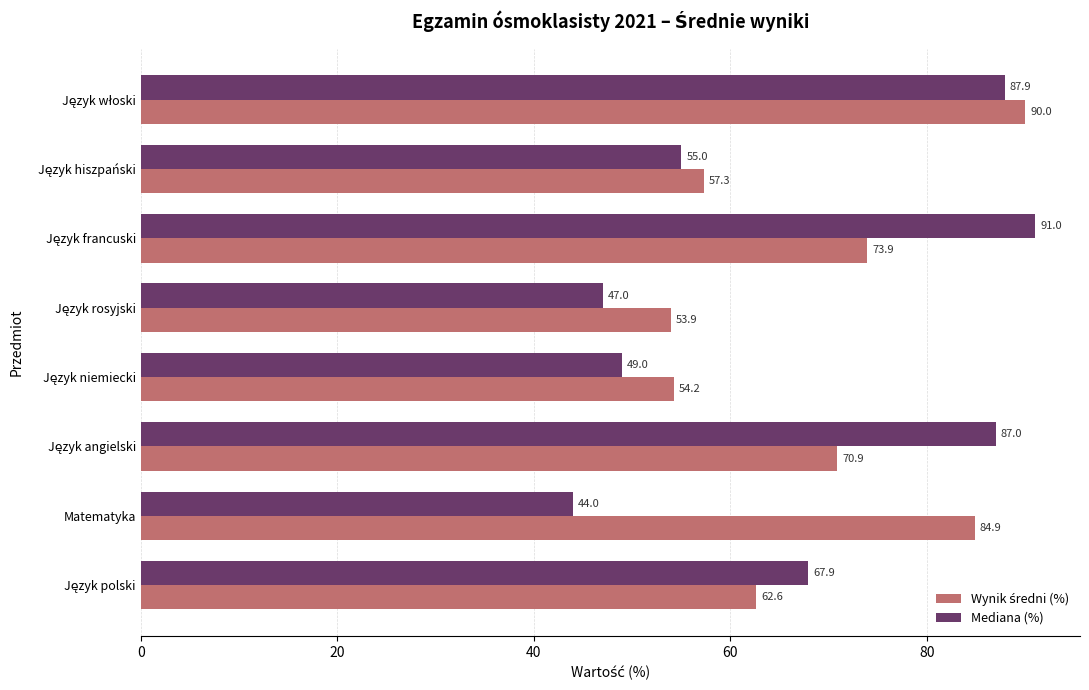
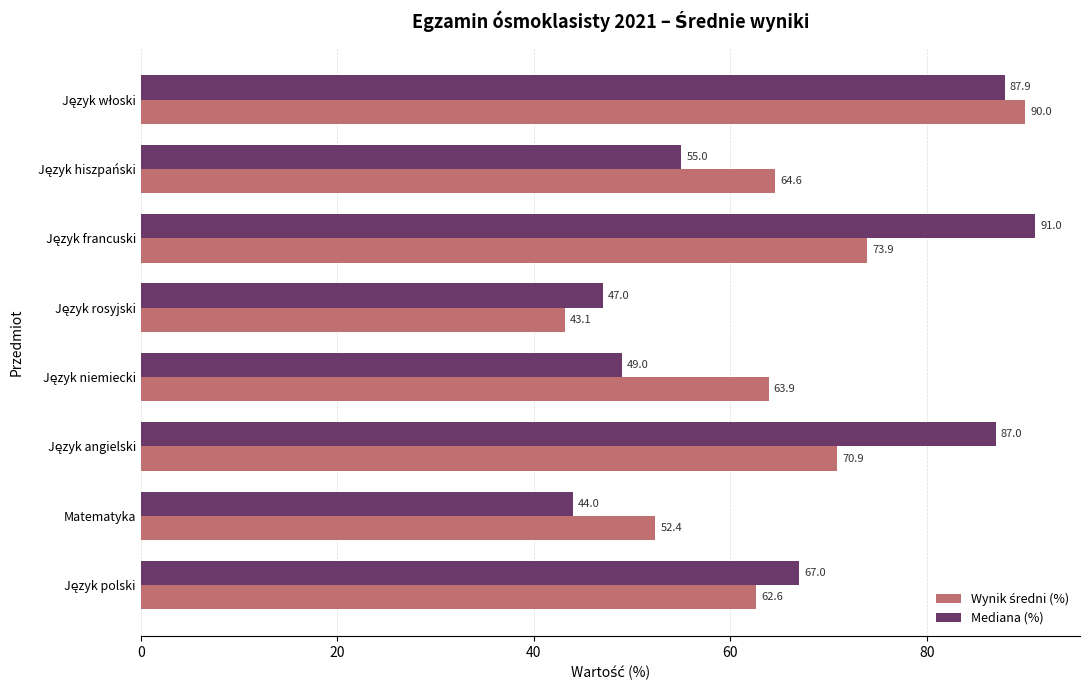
  {
    "Wynik średni (%)": {
      "Język włoski": 90.0,
-     "Język hiszpański": 57.3,
+     "Język hiszpański": 64.6,
      "Język francuski": 73.9,
-     "Język rosyjski": 53.9,
-     "Język niemiecki": 54.2,
+     "Język rosyjski": 43.1,
+     "Język niemiecki": 63.9,
      "Język angielski": 70.9,
-     "Matematyka": 84.9,
+     "Matematyka": 52.4,
      "Język polski": 62.6
    },
    "Mediana (%)": {
      "Język włoski": 87.9,
      "Język hiszpański": 55.0,
      "Język francuski": 91.0,
      "Język rosyjski": 47.0,
      "Język niemiecki": 49.0,
      "Język angielski": 87.0,
      "Matematyka": 44.0,
-     "Język polski": 67.9
+     "Język polski": 67.0
    }
  }
